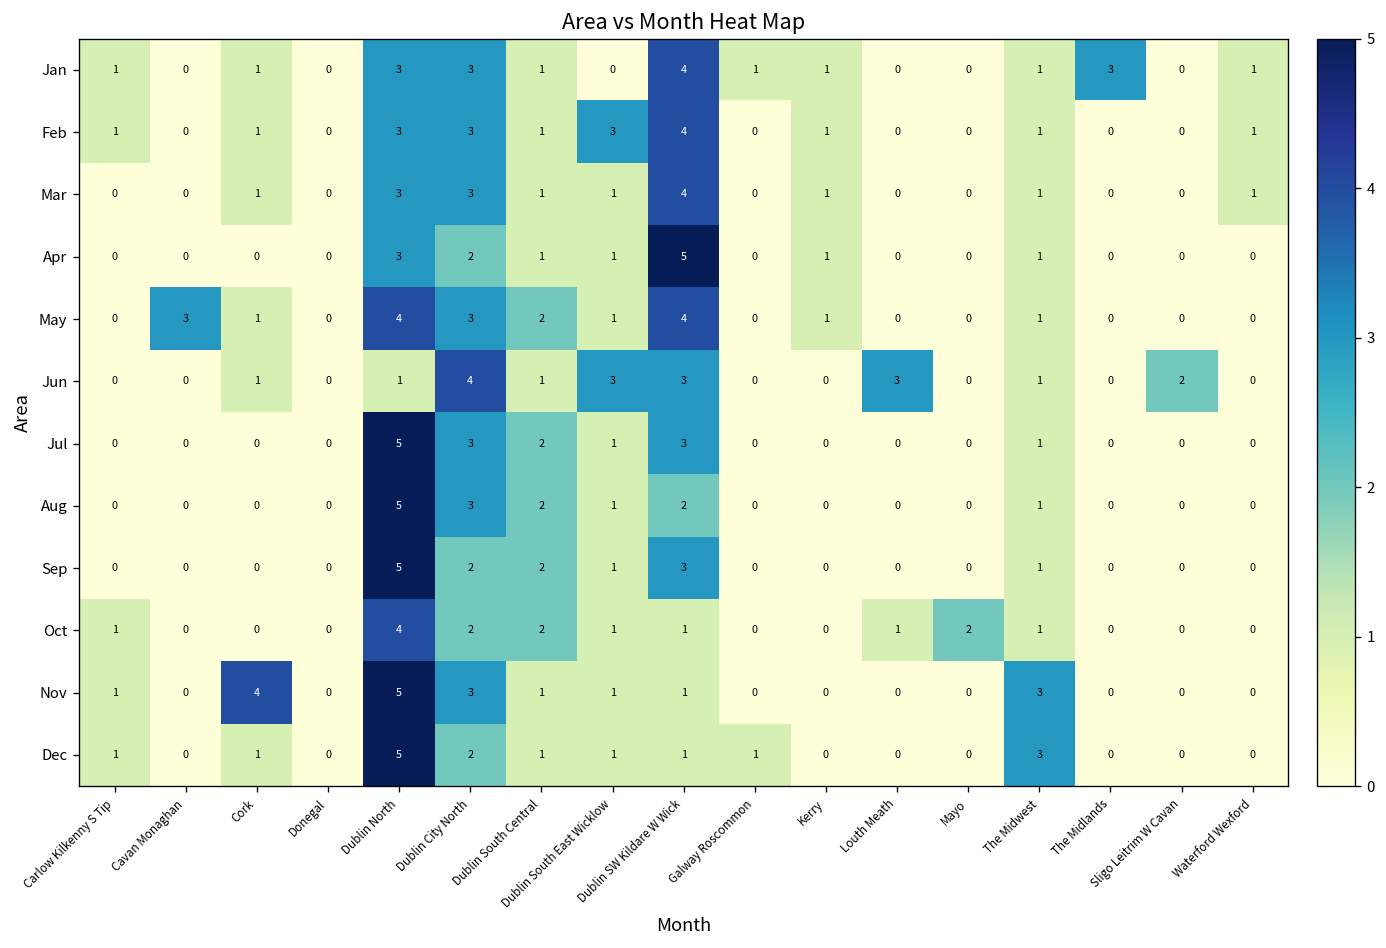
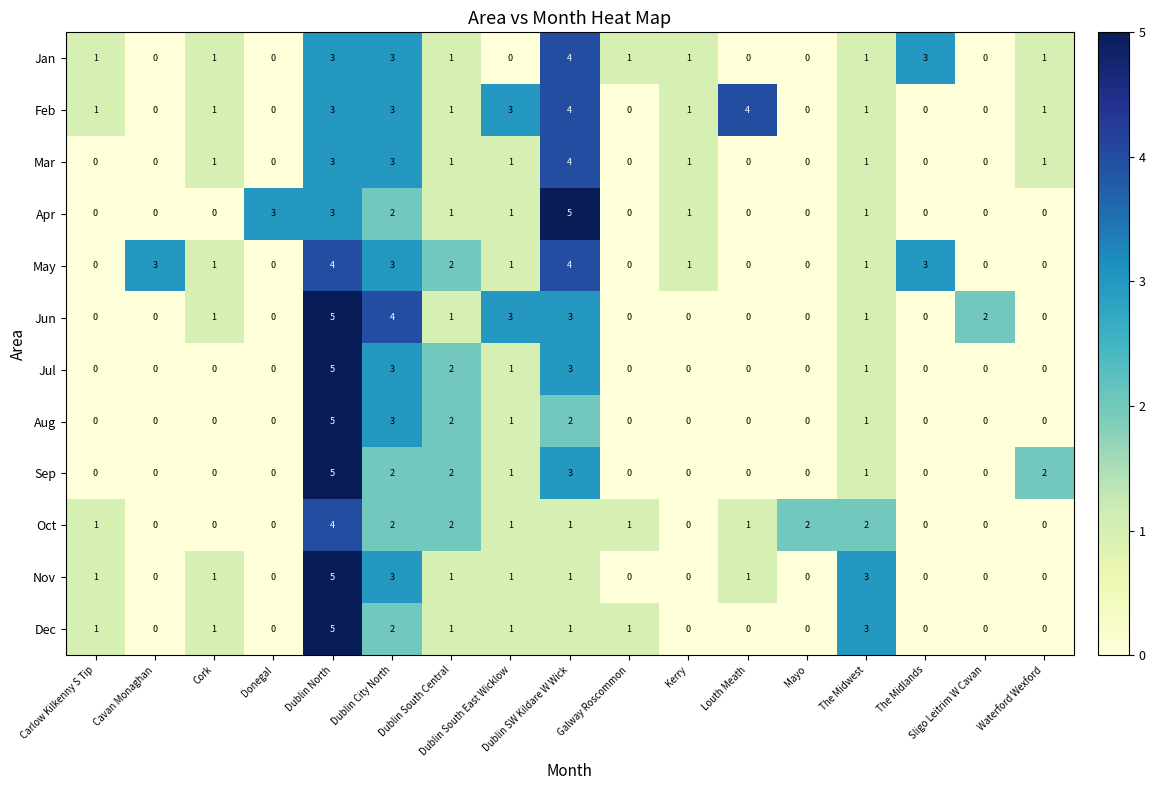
  {
    "Feb": {
      "Carlow Kilkenny S Tip": 1,
      "Cavan Monaghan": 0,
      "Cork": 1,
      "Donegal": 0,
      "Dublin North": 3,
      "Dublin City North": 3,
      "Dublin South Central": 1,
      "Dublin South East Wicklow": 3,
      "Dublin SW Kildare W Wick": 4,
      "Galway Roscommon": 0,
      "Kerry": 1,
-     "Louth Meath": 0,
+     "Louth Meath": 4,
      "Mayo": 0,
      "The Midwest": 1,
      "The Midlands": 0,
      "Sligo Leitrim W Cavan": 0,
      "Waterford Wexford": 1
    },
    "Apr": {
      "Carlow Kilkenny S Tip": 0,
      "Cavan Monaghan": 0,
      "Cork": 0,
-     "Donegal": 0,
+     "Donegal": 3,
      "Dublin North": 3,
      "Dublin City North": 2,
      "Dublin South Central": 1,
      "Dublin South East Wicklow": 1,
      "Dublin SW Kildare W Wick": 5,
      "Galway Roscommon": 0,
      "Kerry": 1,
      "Louth Meath": 0,
      "Mayo": 0,
      "The Midwest": 1,
      "The Midlands": 0,
      "Sligo Leitrim W Cavan": 0,
      "Waterford Wexford": 0
    },
    "May": {
      "Carlow Kilkenny S Tip": 0,
      "Cavan Monaghan": 3,
      "Cork": 1,
      "Donegal": 0,
      "Dublin North": 4,
      "Dublin City North": 3,
      "Dublin South Central": 2,
      "Dublin South East Wicklow": 1,
      "Dublin SW Kildare W Wick": 4,
      "Galway Roscommon": 0,
      "Kerry": 1,
      "Louth Meath": 0,
      "Mayo": 0,
      "The Midwest": 1,
-     "The Midlands": 0,
+     "The Midlands": 3,
      "Sligo Leitrim W Cavan": 0,
      "Waterford Wexford": 0
    },
    "Jun": {
      "Carlow Kilkenny S Tip": 0,
      "Cavan Monaghan": 0,
      "Cork": 1,
      "Donegal": 0,
-     "Dublin North": 1,
+     "Dublin North": 5,
      "Dublin City North": 4,
      "Dublin South Central": 1,
      "Dublin South East Wicklow": 3,
      "Dublin SW Kildare W Wick": 3,
      "Galway Roscommon": 0,
      "Kerry": 0,
-     "Louth Meath": 3,
+     "Louth Meath": 0,
      "Mayo": 0,
      "The Midwest": 1,
      "The Midlands": 0,
      "Sligo Leitrim W Cavan": 2,
      "Waterford Wexford": 0
    },
    "Sep": {
      "Carlow Kilkenny S Tip": 0,
      "Cavan Monaghan": 0,
      "Cork": 0,
      "Donegal": 0,
      "Dublin North": 5,
      "Dublin City North": 2,
      "Dublin South Central": 2,
      "Dublin South East Wicklow": 1,
      "Dublin SW Kildare W Wick": 3,
      "Galway Roscommon": 0,
      "Kerry": 0,
      "Louth Meath": 0,
      "Mayo": 0,
      "The Midwest": 1,
      "The Midlands": 0,
      "Sligo Leitrim W Cavan": 0,
-     "Waterford Wexford": 0
+     "Waterford Wexford": 2
    },
    "Oct": {
      "Carlow Kilkenny S Tip": 1,
      "Cavan Monaghan": 0,
      "Cork": 0,
      "Donegal": 0,
      "Dublin North": 4,
      "Dublin City North": 2,
      "Dublin South Central": 2,
      "Dublin South East Wicklow": 1,
      "Dublin SW Kildare W Wick": 1,
-     "Galway Roscommon": 0,
+     "Galway Roscommon": 1,
      "Kerry": 0,
      "Louth Meath": 1,
      "Mayo": 2,
-     "The Midwest": 1,
+     "The Midwest": 2,
      "The Midlands": 0,
      "Sligo Leitrim W Cavan": 0,
      "Waterford Wexford": 0
    },
    "Nov": {
      "Carlow Kilkenny S Tip": 1,
      "Cavan Monaghan": 0,
-     "Cork": 4,
+     "Cork": 1,
      "Donegal": 0,
      "Dublin North": 5,
      "Dublin City North": 3,
      "Dublin South Central": 1,
      "Dublin South East Wicklow": 1,
      "Dublin SW Kildare W Wick": 1,
      "Galway Roscommon": 0,
      "Kerry": 0,
-     "Louth Meath": 0,
+     "Louth Meath": 1,
      "Mayo": 0,
      "The Midwest": 3,
      "The Midlands": 0,
      "Sligo Leitrim W Cavan": 0,
      "Waterford Wexford": 0
    }
  }
